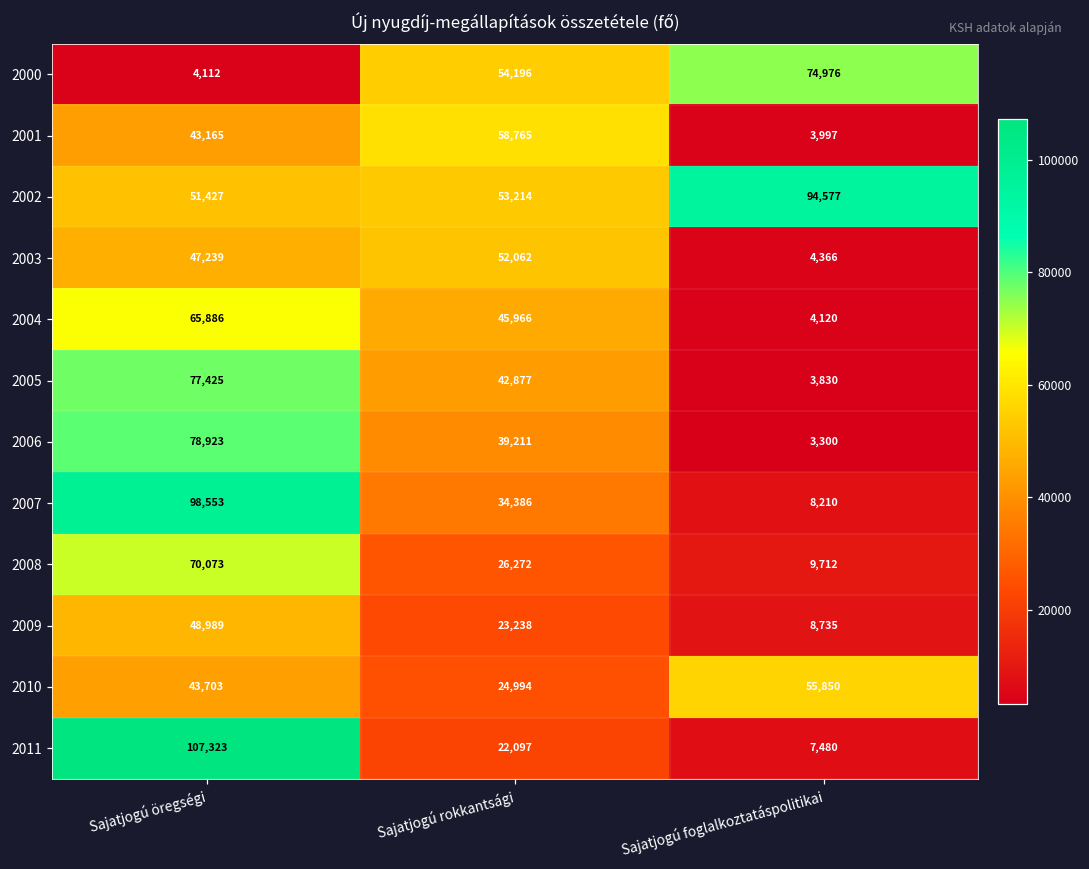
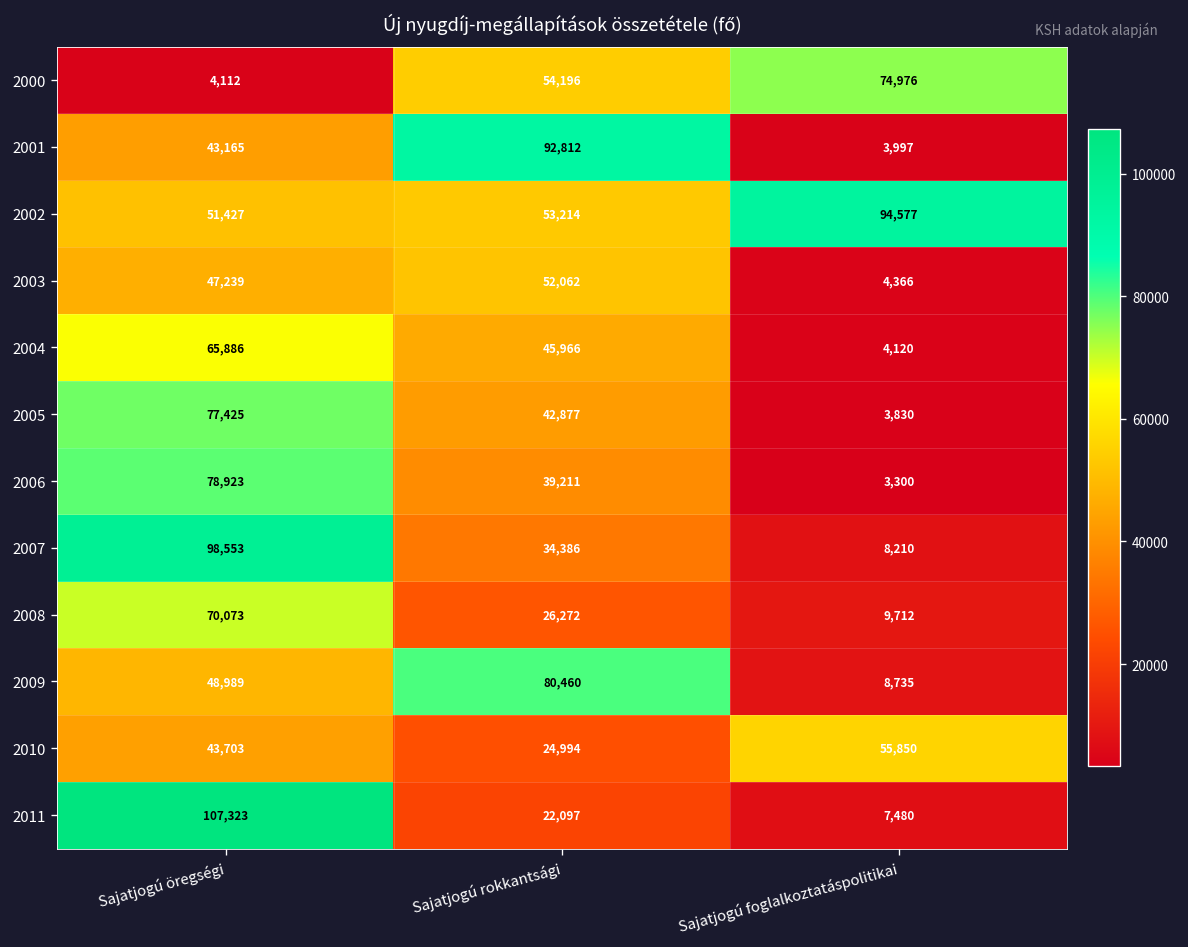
  {
    "2000": {
      "Sajatjogú öregségi": "4,112",
      "Sajatjogú rokkantsági": "54,196",
      "Sajatjogú foglalkoztatáspolitikai": "74,976"
    },
    "2001": {
      "Sajatjogú öregségi": "43,165",
-     "Sajatjogú rokkantsági": "58,765",
+     "Sajatjogú rokkantsági": "92,812",
      "Sajatjogú foglalkoztatáspolitikai": "3,997"
    },
    "2002": {
      "Sajatjogú öregségi": "51,427",
      "Sajatjogú rokkantsági": "53,214",
      "Sajatjogú foglalkoztatáspolitikai": "94,577"
    },
    "2003": {
      "Sajatjogú öregségi": "47,239",
      "Sajatjogú rokkantsági": "52,062",
      "Sajatjogú foglalkoztatáspolitikai": "4,366"
    },
    "2004": {
      "Sajatjogú öregségi": "65,886",
      "Sajatjogú rokkantsági": "45,966",
      "Sajatjogú foglalkoztatáspolitikai": "4,120"
    },
    "2005": {
      "Sajatjogú öregségi": "77,425",
      "Sajatjogú rokkantsági": "42,877",
      "Sajatjogú foglalkoztatáspolitikai": "3,830"
    },
    "2006": {
      "Sajatjogú öregségi": "78,923",
      "Sajatjogú rokkantsági": "39,211",
      "Sajatjogú foglalkoztatáspolitikai": "3,300"
    },
    "2007": {
      "Sajatjogú öregségi": "98,553",
      "Sajatjogú rokkantsági": "34,386",
      "Sajatjogú foglalkoztatáspolitikai": "8,210"
    },
    "2008": {
      "Sajatjogú öregségi": "70,073",
      "Sajatjogú rokkantsági": "26,272",
      "Sajatjogú foglalkoztatáspolitikai": "9,712"
    },
    "2009": {
      "Sajatjogú öregségi": "48,989",
-     "Sajatjogú rokkantsági": "23,238",
+     "Sajatjogú rokkantsági": "80,460",
      "Sajatjogú foglalkoztatáspolitikai": "8,735"
    },
    "2010": {
      "Sajatjogú öregségi": "43,703",
      "Sajatjogú rokkantsági": "24,994",
      "Sajatjogú foglalkoztatáspolitikai": "55,850"
    },
    "2011": {
      "Sajatjogú öregségi": "107,323",
      "Sajatjogú rokkantsági": "22,097",
      "Sajatjogú foglalkoztatáspolitikai": "7,480"
    }
  }
